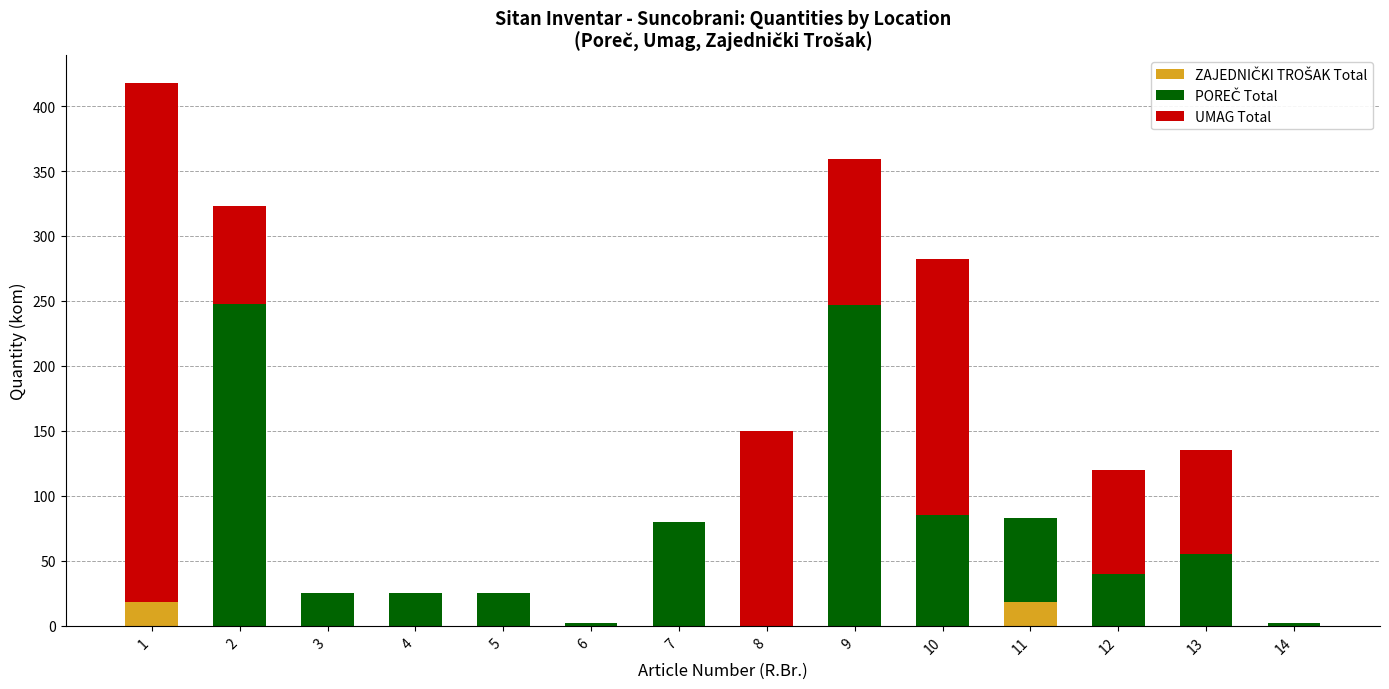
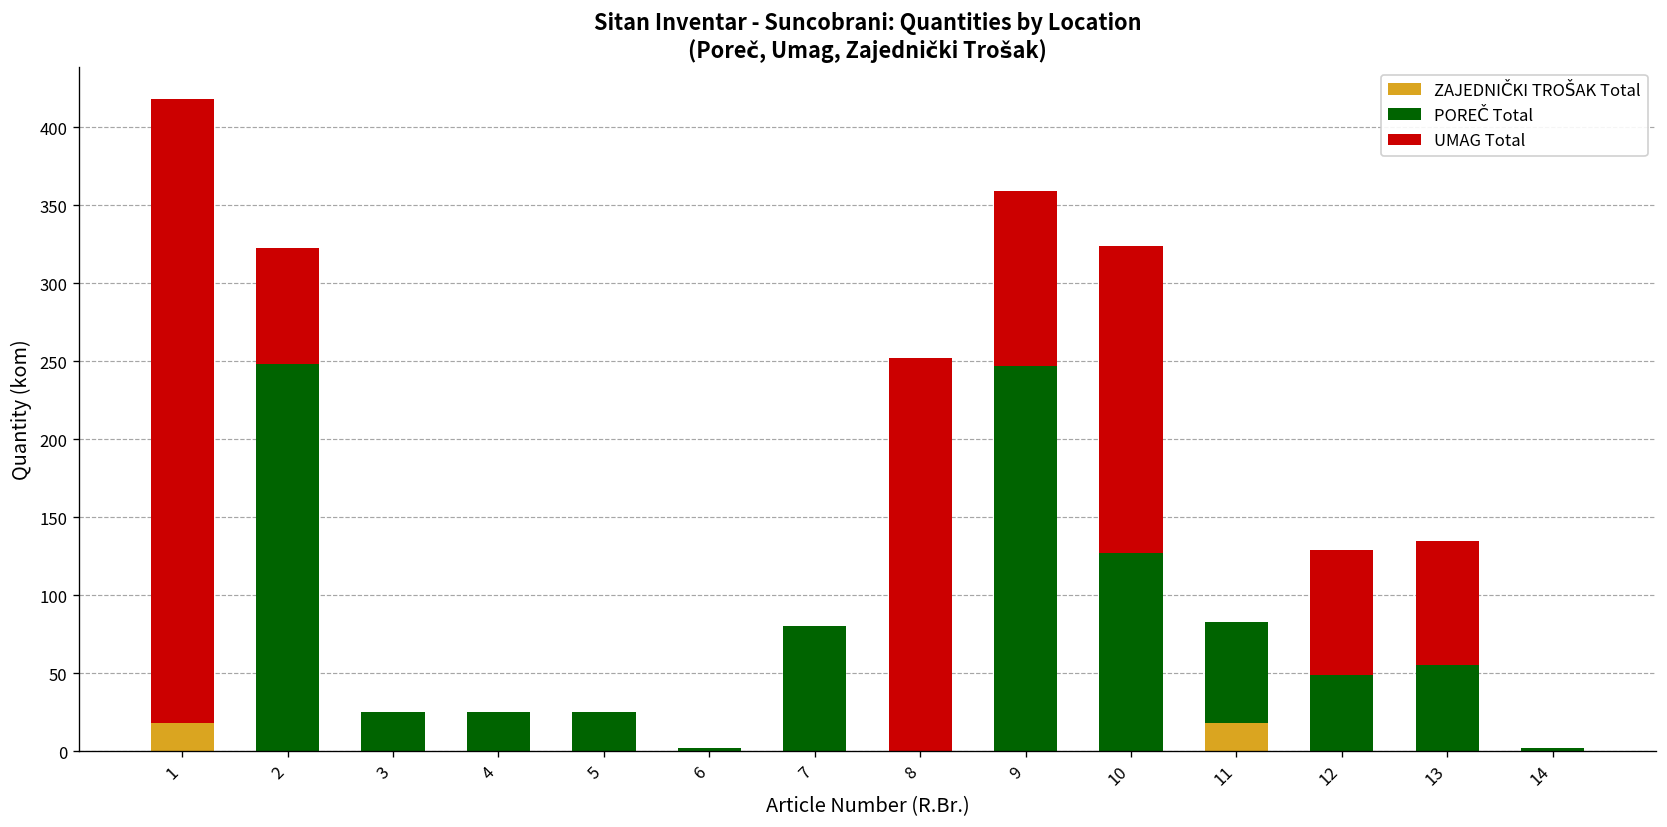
  {
    "ZAJEDNIČKI TROŠAK Total": {
      "1": 18,
      "2": 0,
      "3": 0,
      "4": 0,
      "5": 0,
      "6": 0,
      "7": 0,
      "8": 0,
      "9": 0,
      "10": 0,
      "11": 18,
      "12": 0,
      "13": 0,
      "14": 0
    },
    "POREČ Total": {
      "1": 0,
      "2": 248,
      "3": 25,
      "4": 25,
      "5": 25,
      "6": 2,
      "7": 80,
      "8": 0,
      "9": 247,
-     "10": 85,
+     "10": 127,
      "11": 65,
-     "12": 40,
+     "12": 49,
      "13": 55,
      "14": 2
    },
    "UMAG Total": {
      "1": 400,
      "2": 75,
      "3": 0,
      "4": 0,
      "5": 0,
      "6": 0,
      "7": 0,
-     "8": 150,
+     "8": 252,
      "9": 112,
      "10": 197,
      "11": 0,
      "12": 80,
      "13": 80,
      "14": 0
    }
  }
